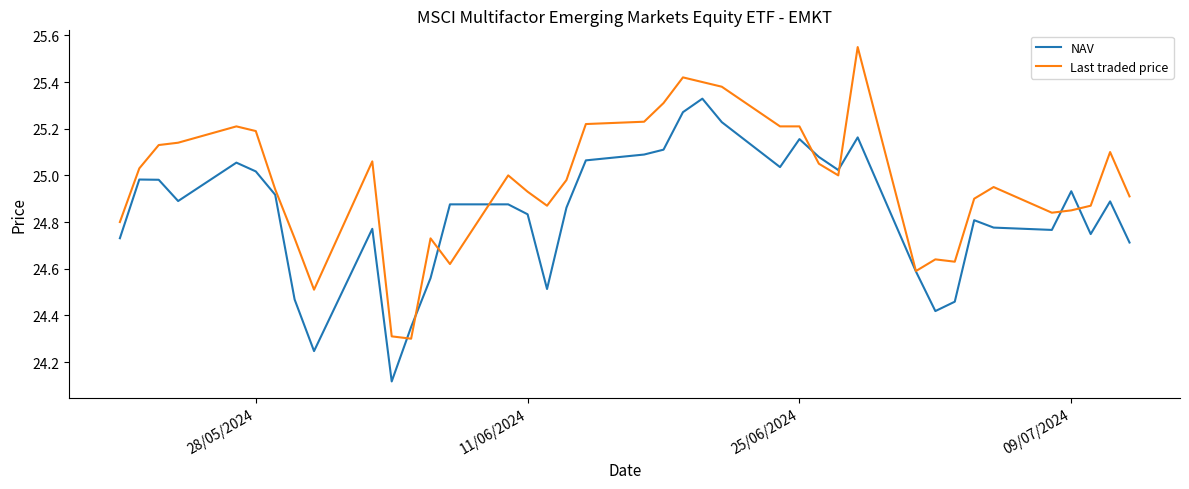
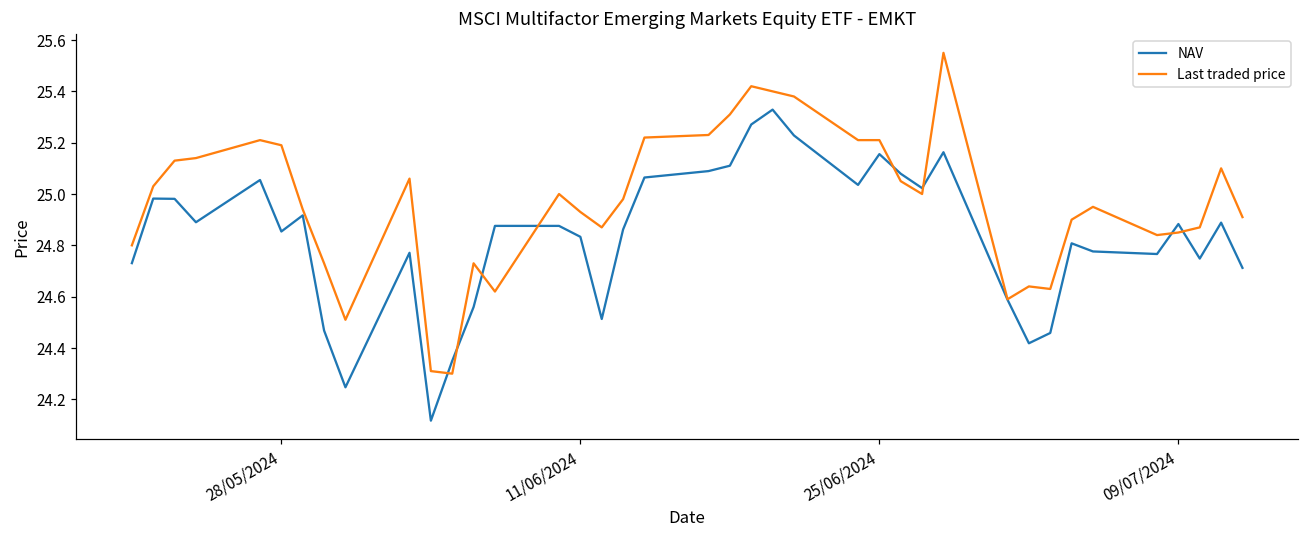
  {
    "NAV": {
-     "28/05/2024": 25.02,
+     "28/05/2024": 24.85,
      "11/06/2024": 24.83,
      "25/06/2024": 25.16,
-     "09/07/2024": 24.93
+     "09/07/2024": 24.88
    },
    "Last traded price": {
      "28/05/2024": 25.19,
      "11/06/2024": 24.93,
      "25/06/2024": 25.21,
      "09/07/2024": 24.85
    }
  }
